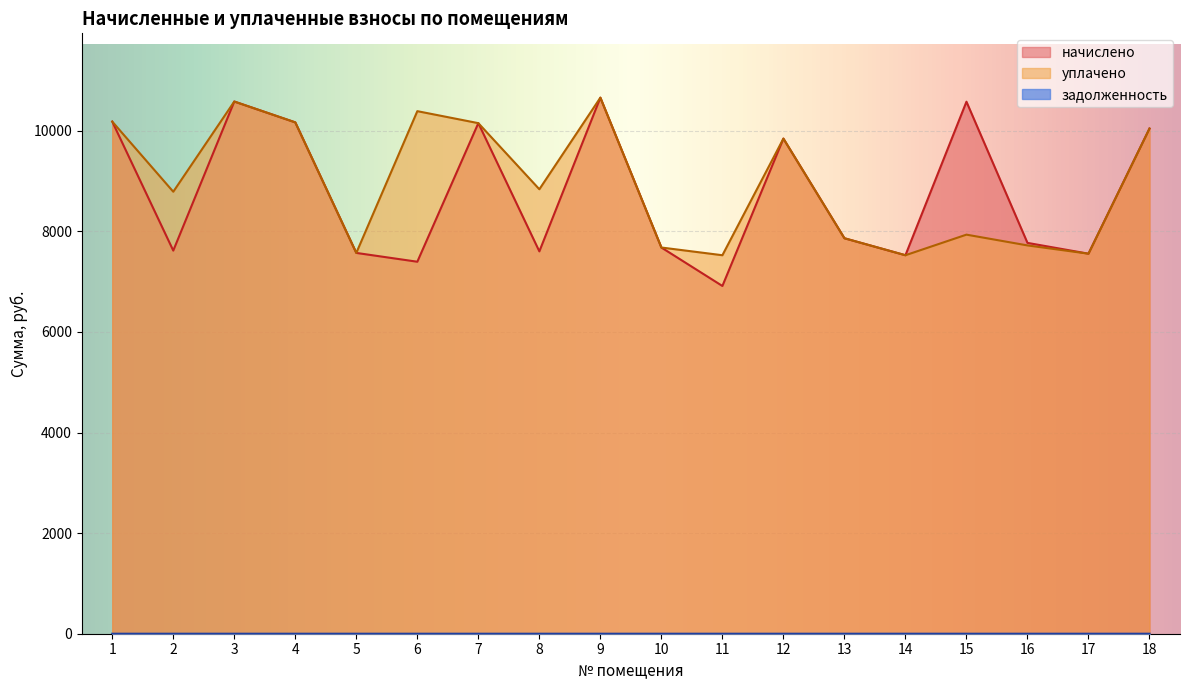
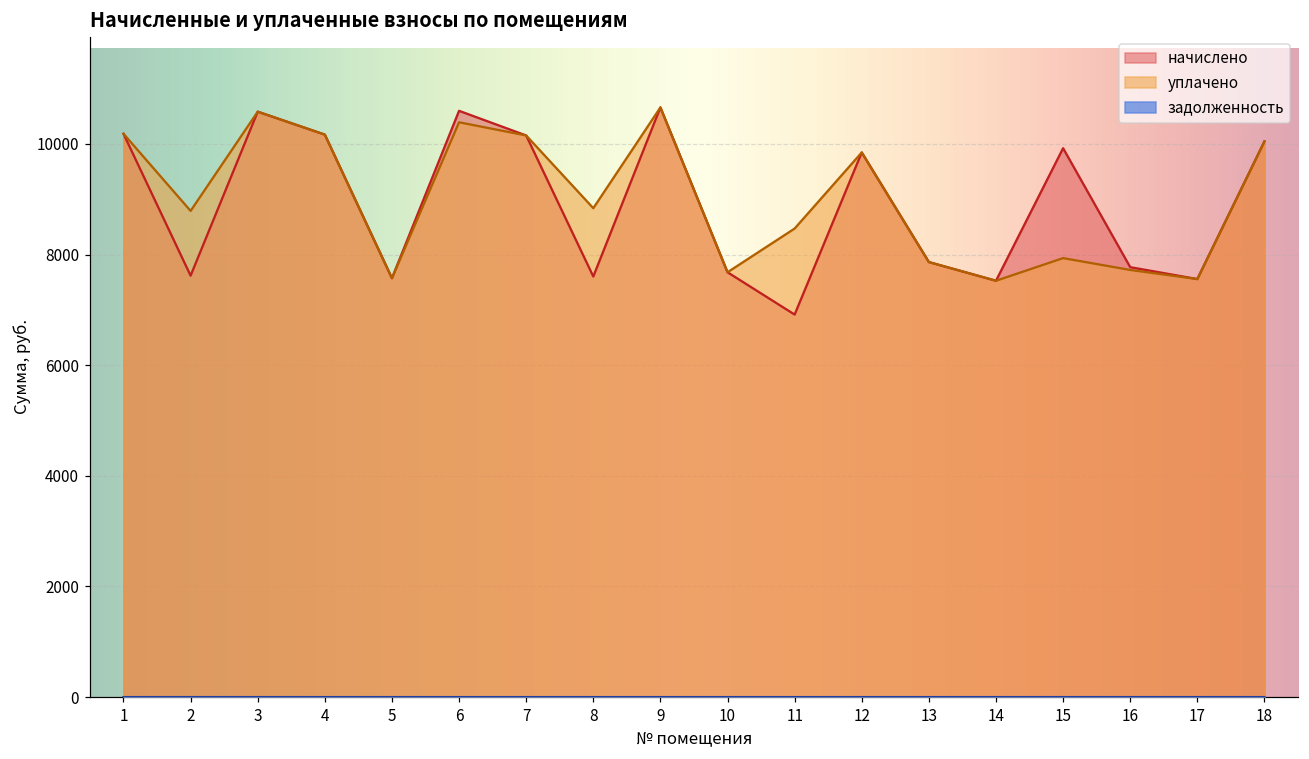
  {
    "начислено": {
      "2": 7600,
-     "6": 7400,
+     "6": 10600,
      "8": 7600,
      "11": 6900,
-     "15": 10600
+     "15": 9900
    },
    "уплачено": {
      "2": 8800,
      "6": 10400,
      "8": 8800,
-     "11": 7500,
+     "11": 8500,
      "15": 7900
    },
    "задолженность": {
      "1": 0,
      "2": 0,
      "3": 0,
      "4": 0,
      "5": 0,
      "6": 0,
      "7": 0,
      "8": 0,
      "9": 0,
      "10": 0,
      "11": 0,
      "12": 0,
      "13": 0,
      "14": 0,
      "15": 0,
      "16": 0,
      "17": 0,
      "18": 0
    }
  }
